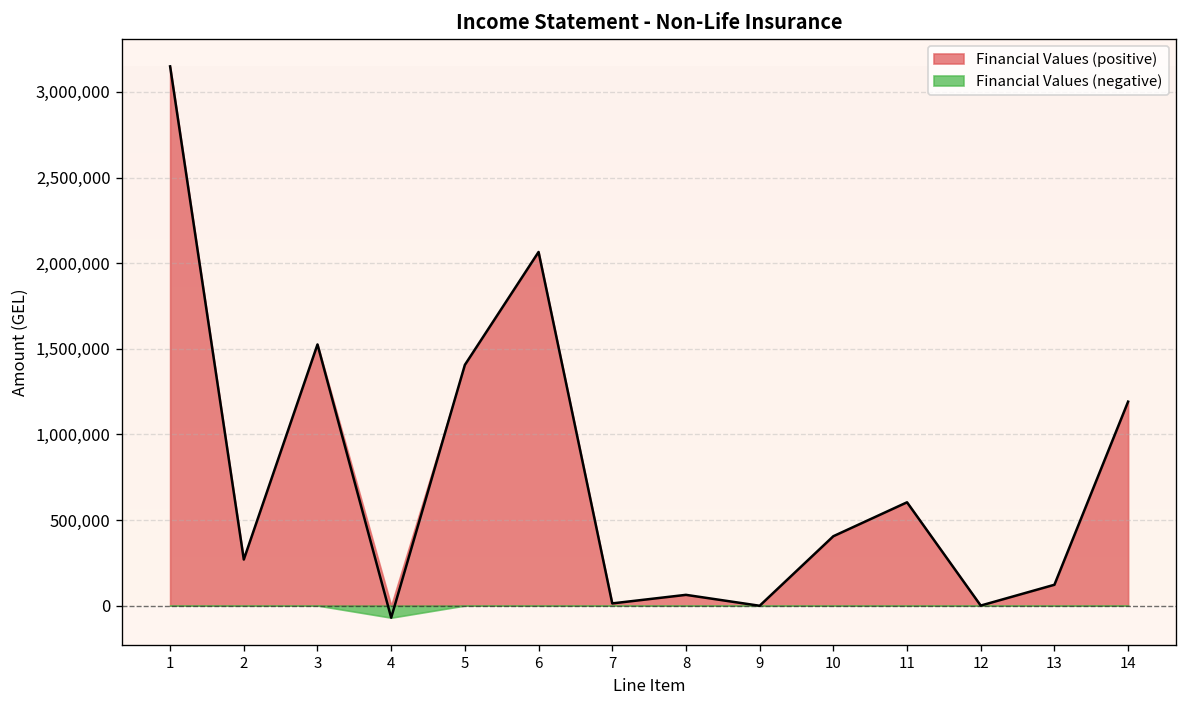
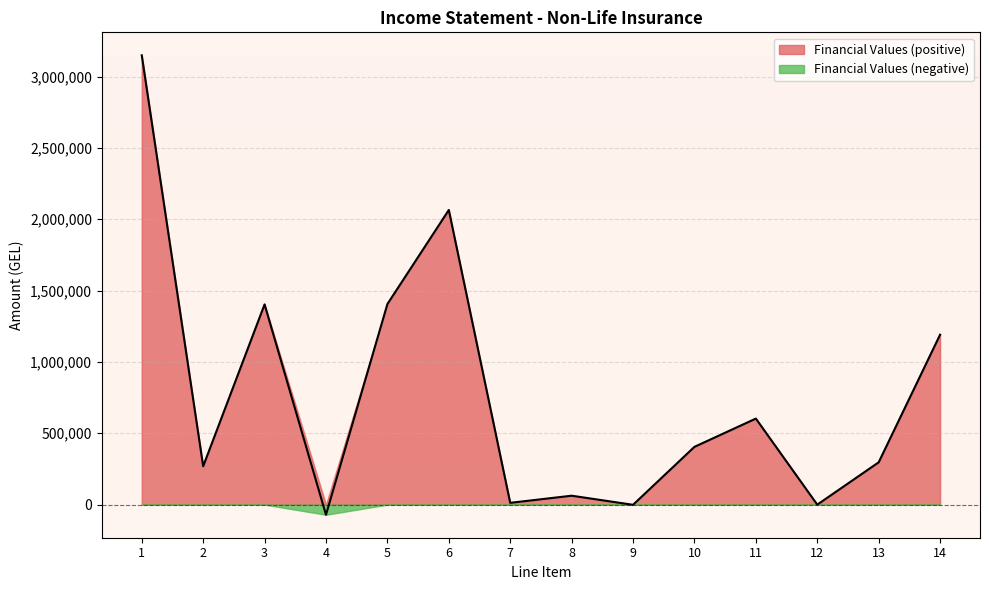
  {
    "Financial Values (positive)": {
-     "3": "1,530,000",
-     "13": "120,000"
+     "3": "1,400,000",
+     "13": "300,000"
    }
  }
